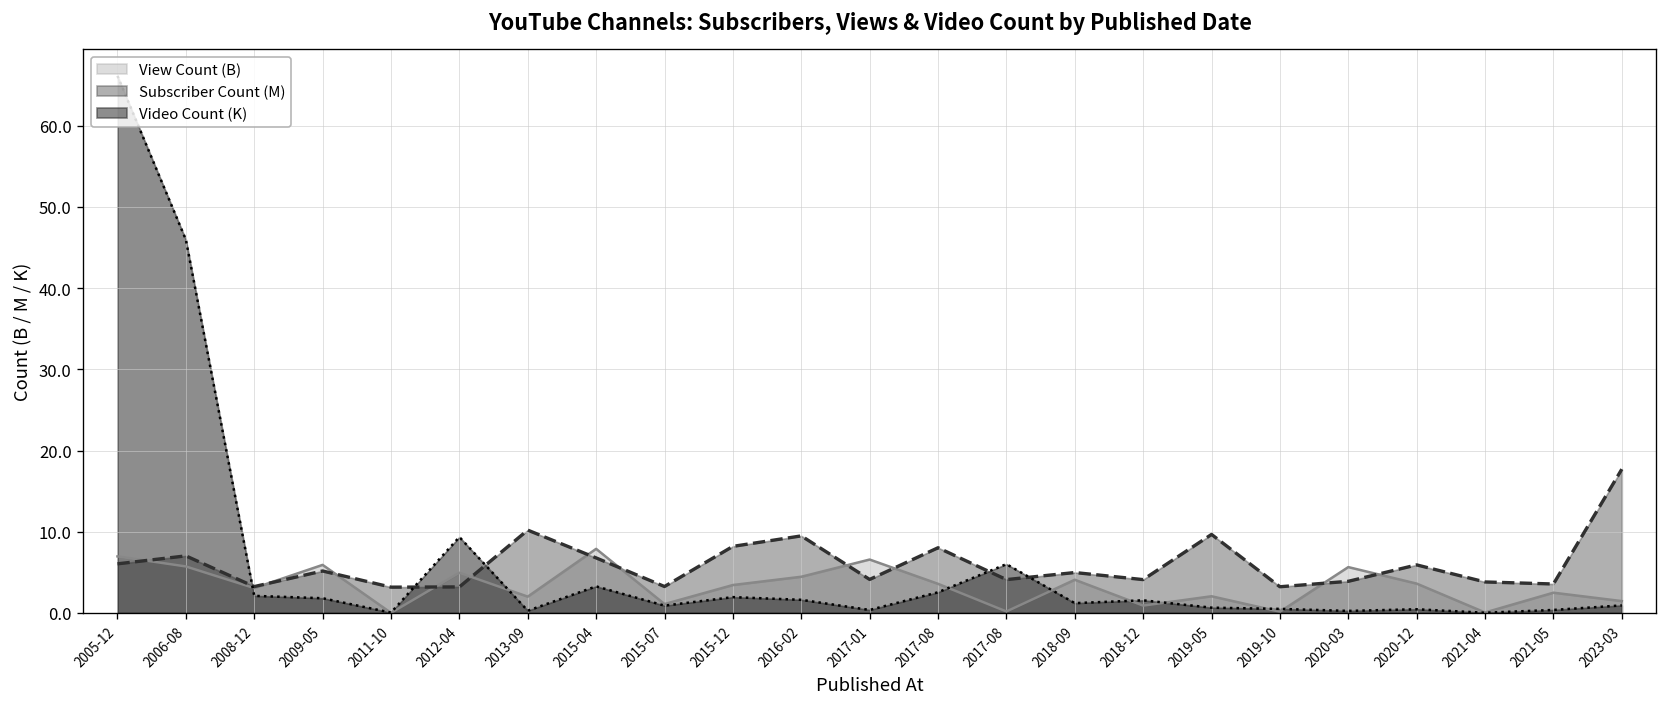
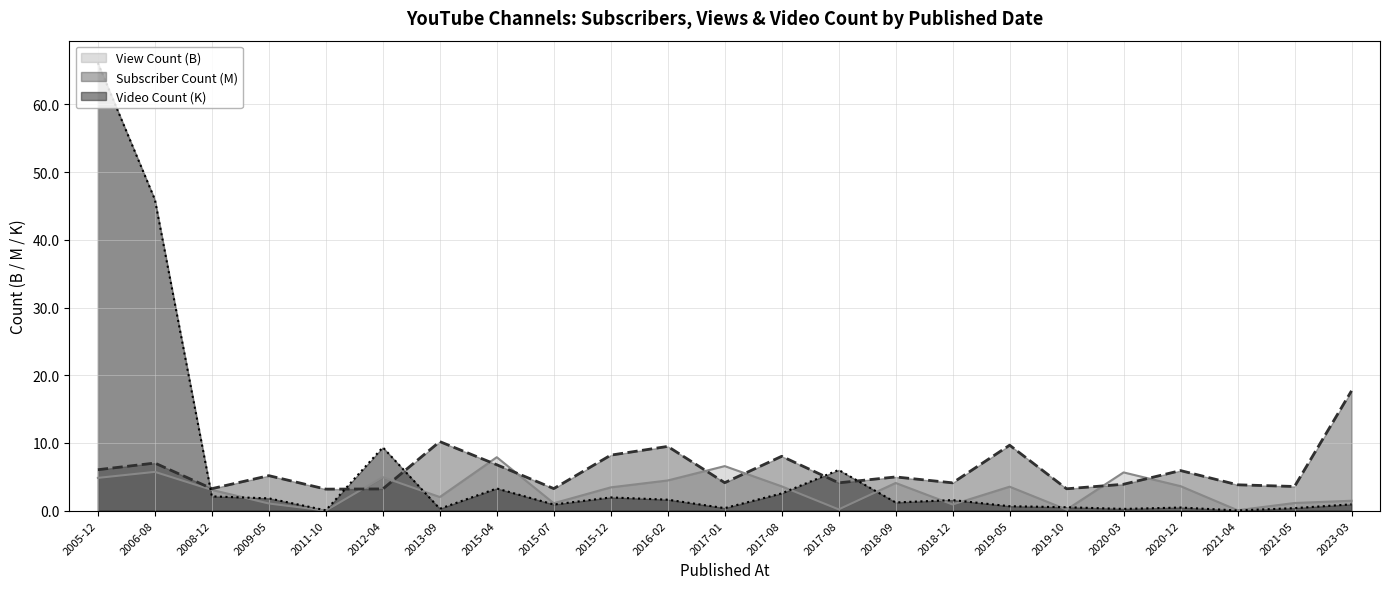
  {
    "View Count (B)": {
-     "2005-12": 7,
+     "2005-12": 5,
      "2006-08": 6,
-     "2009-05": 6,
+     "2009-05": 1,
      "2012-04": 5,
      "2013-09": 2,
      "2015-04": 8,
      "2015-12": 3,
      "2016-02": 4,
      "2017-01": 7,
      "2018-09": 4,
      "2018-12": 1,
-     "2019-05": 2,
+     "2019-05": 4,
      "2020-03": 6,
      "2020-12": 4,
-     "2021-05": 2,
+     "2021-05": 1,
      "2023-03": 1
    }
  }
